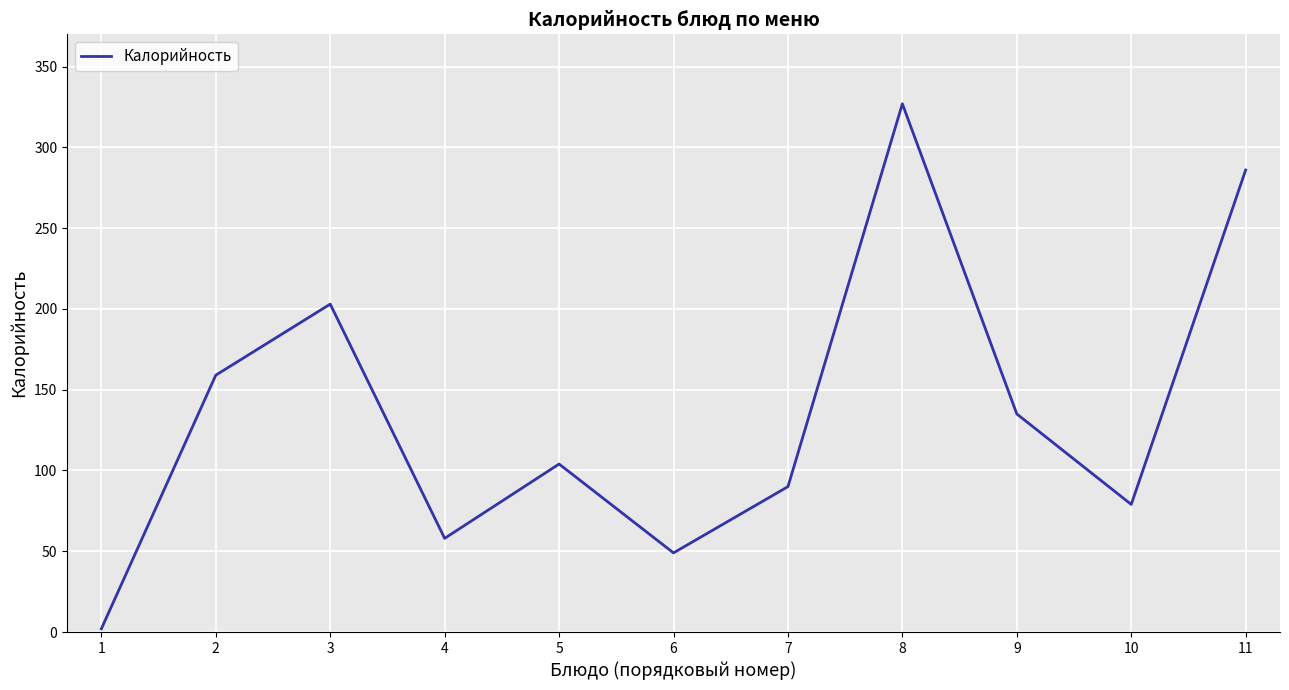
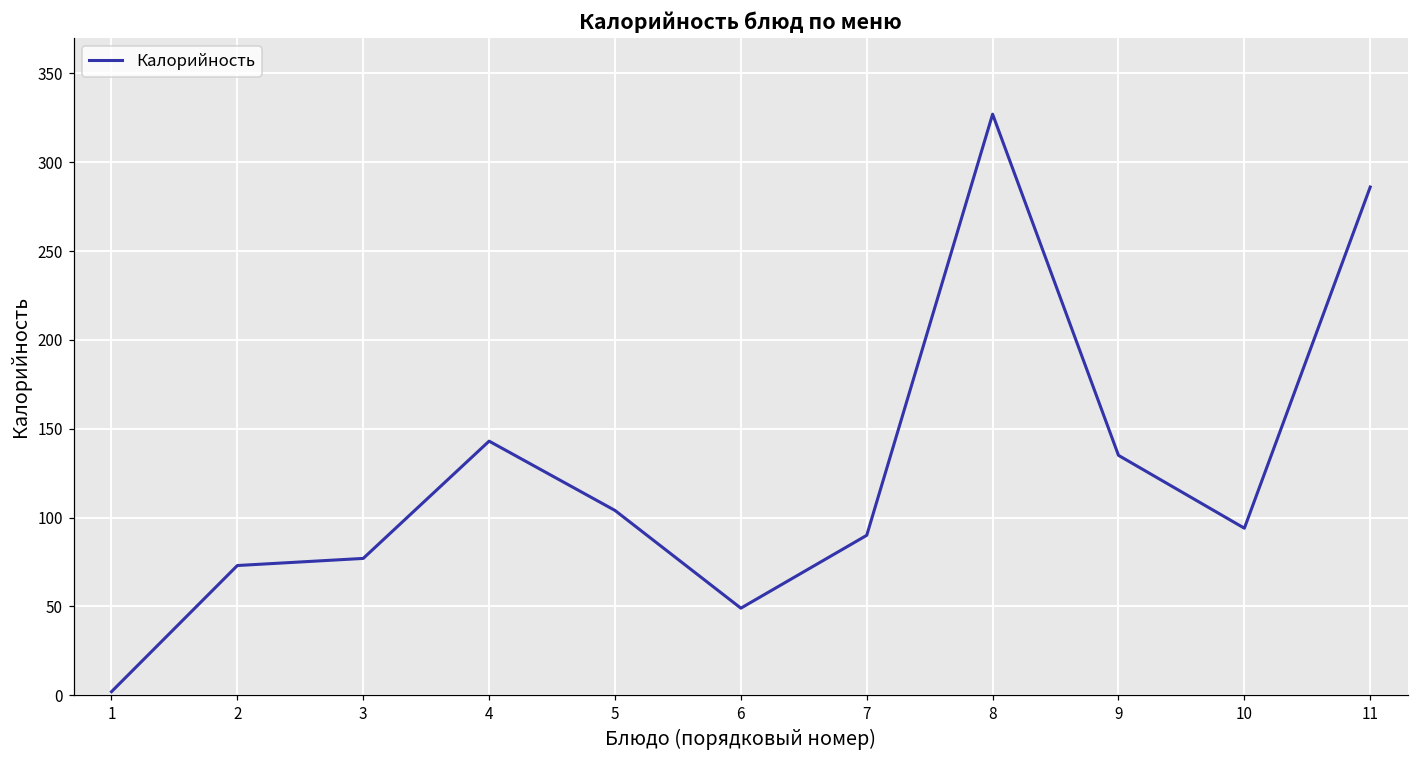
  {
    "1": 2,
-   "2": 159,
-   "3": 203,
-   "4": 58,
+   "2": 73,
+   "3": 77,
+   "4": 143,
    "5": 104,
    "6": 49,
    "7": 90,
    "8": 327,
    "9": 135,
-   "10": 79,
+   "10": 94,
    "11": 286
  }
